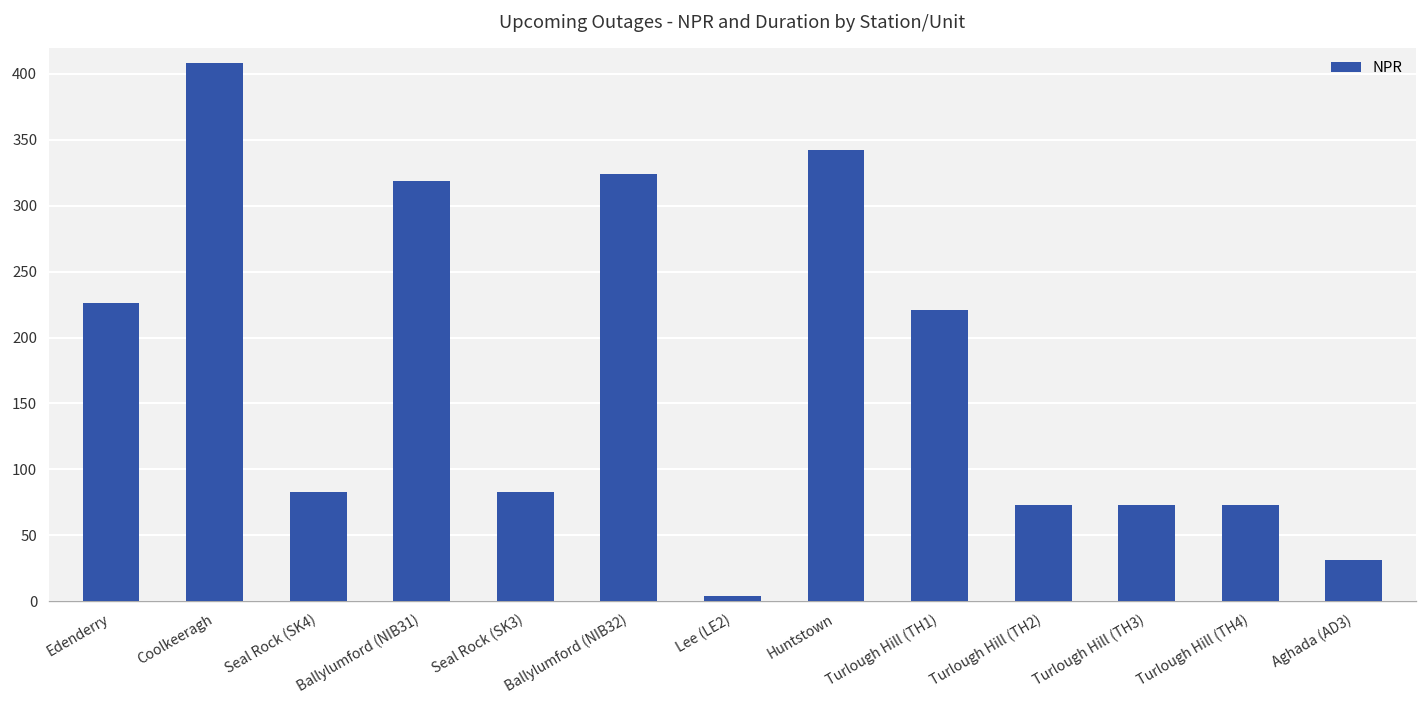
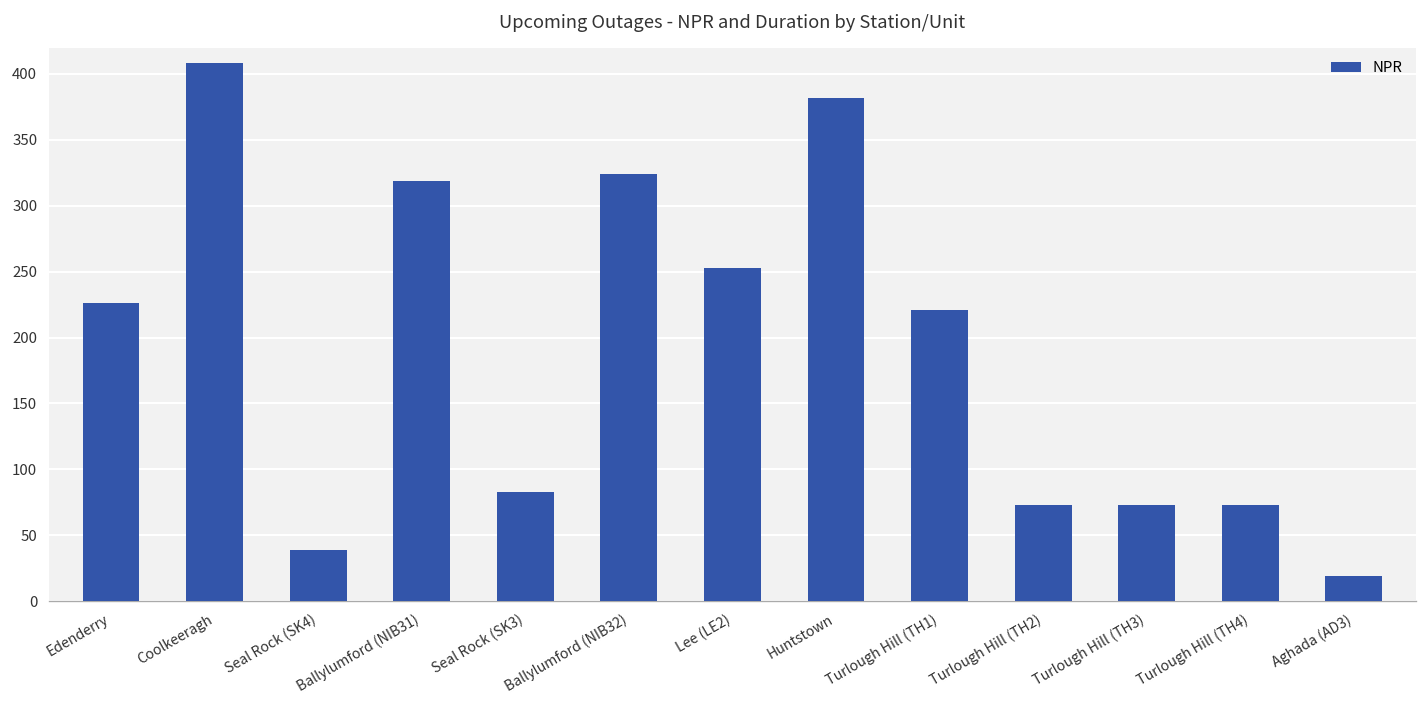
  {
    "Edenderry": 226,
    "Coolkeeragh": 408,
-   "Seal Rock (SK4)": 83,
+   "Seal Rock (SK4)": 39,
    "Ballylumford (NIB31)": 319,
    "Seal Rock (SK3)": 83,
    "Ballylumford (NIB32)": 324,
-   "Lee (LE2)": 4,
-   "Huntstown": 342,
+   "Lee (LE2)": 253,
+   "Huntstown": 382,
    "Turlough Hill (TH1)": 221,
    "Turlough Hill (TH2)": 73,
    "Turlough Hill (TH3)": 73,
    "Turlough Hill (TH4)": 73,
-   "Aghada (AD3)": 31
+   "Aghada (AD3)": 19
  }
